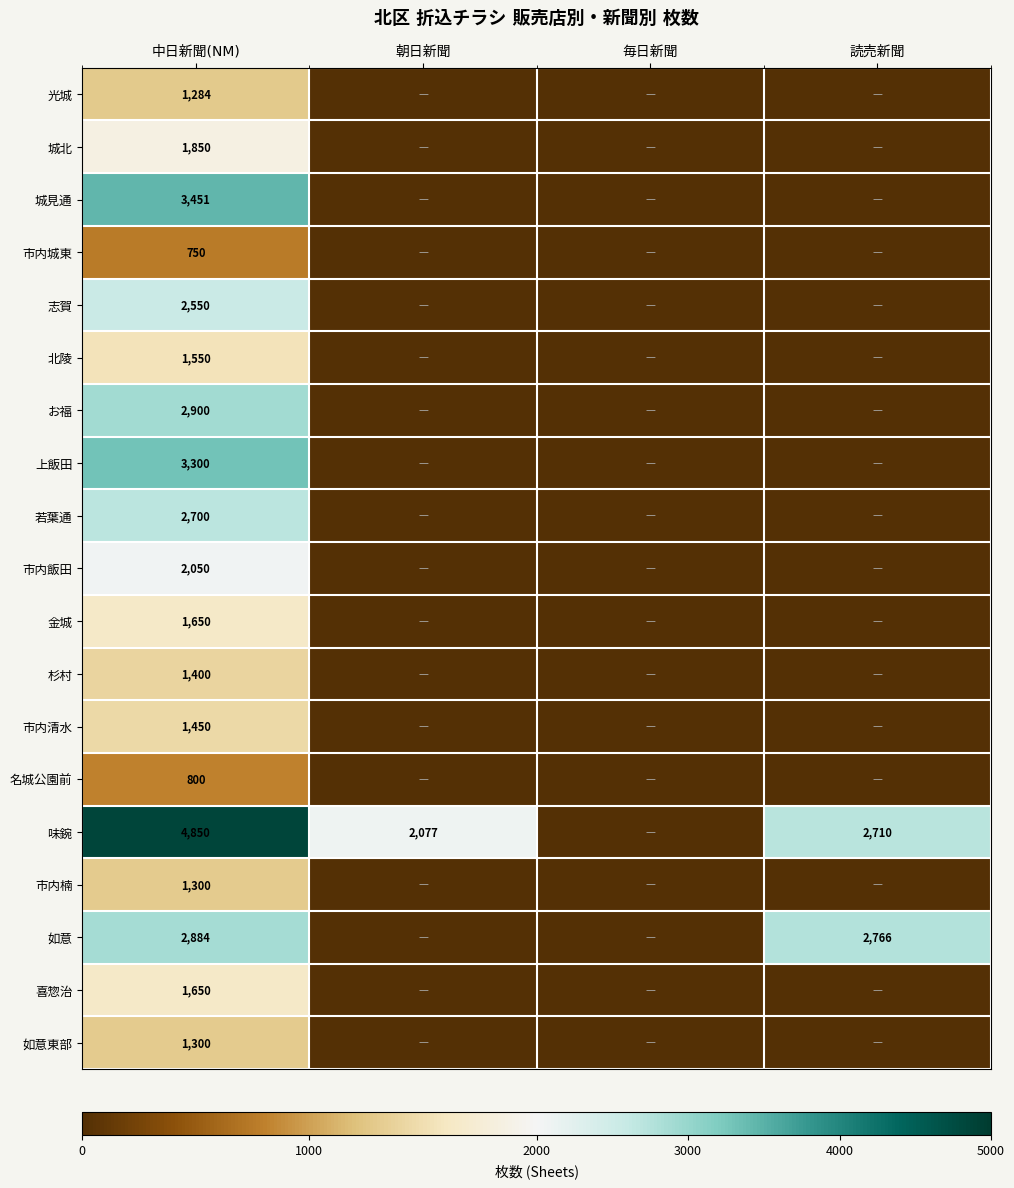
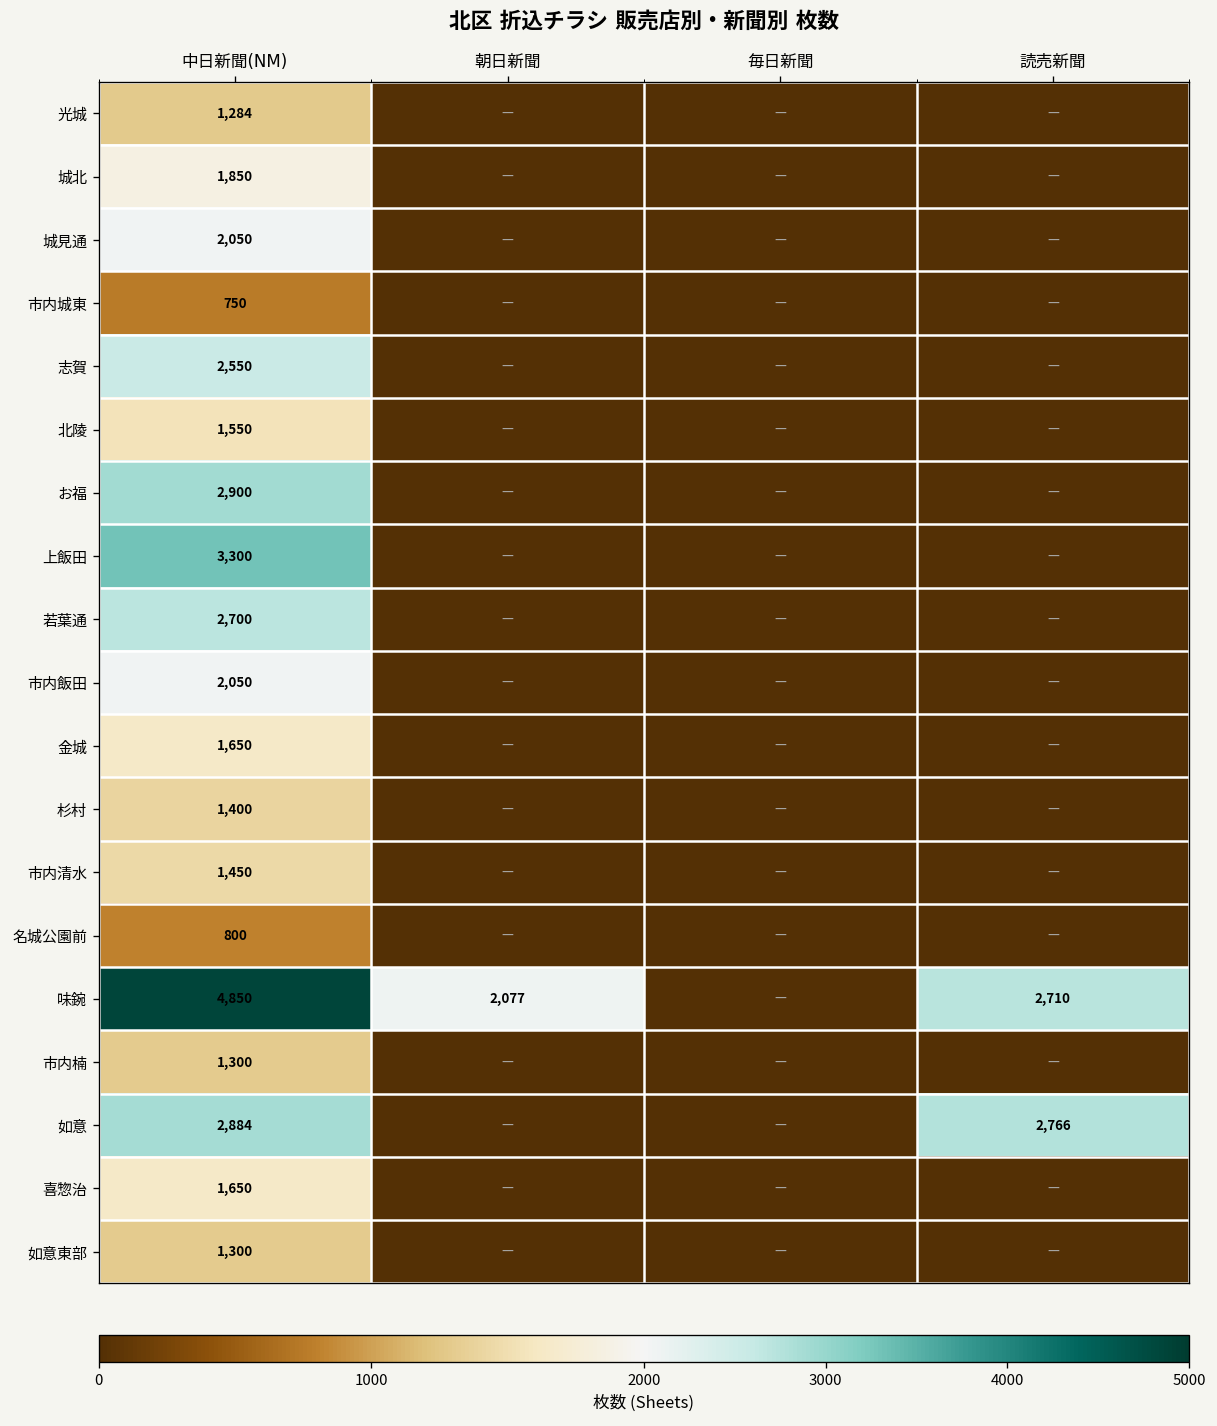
  {
    "光城": {
      "中日新聞(NM)": "1,284"
    },
    "城北": {
      "中日新聞(NM)": "1,850"
    },
    "城見通": {
-     "中日新聞(NM)": "3,451"
+     "中日新聞(NM)": "2,050"
    },
    "市内城東": {
      "中日新聞(NM)": "750"
    },
    "志賀": {
      "中日新聞(NM)": "2,550"
    },
    "北陵": {
      "中日新聞(NM)": "1,550"
    },
    "お福": {
      "中日新聞(NM)": "2,900"
    },
    "上飯田": {
      "中日新聞(NM)": "3,300"
    },
    "若葉通": {
      "中日新聞(NM)": "2,700"
    },
    "市内飯田": {
      "中日新聞(NM)": "2,050"
    },
    "金城": {
      "中日新聞(NM)": "1,650"
    },
    "杉村": {
      "中日新聞(NM)": "1,400"
    },
    "市内清水": {
      "中日新聞(NM)": "1,450"
    },
    "名城公園前": {
      "中日新聞(NM)": "800"
    },
    "味鋺": {
      "中日新聞(NM)": "4,850",
      "朝日新聞": "2,077",
      "読売新聞": "2,710"
    },
    "市内楠": {
      "中日新聞(NM)": "1,300"
    },
    "如意": {
      "中日新聞(NM)": "2,884",
      "読売新聞": "2,766"
    },
    "喜惣治": {
      "中日新聞(NM)": "1,650"
    },
    "如意東部": {
      "中日新聞(NM)": "1,300"
    }
  }
